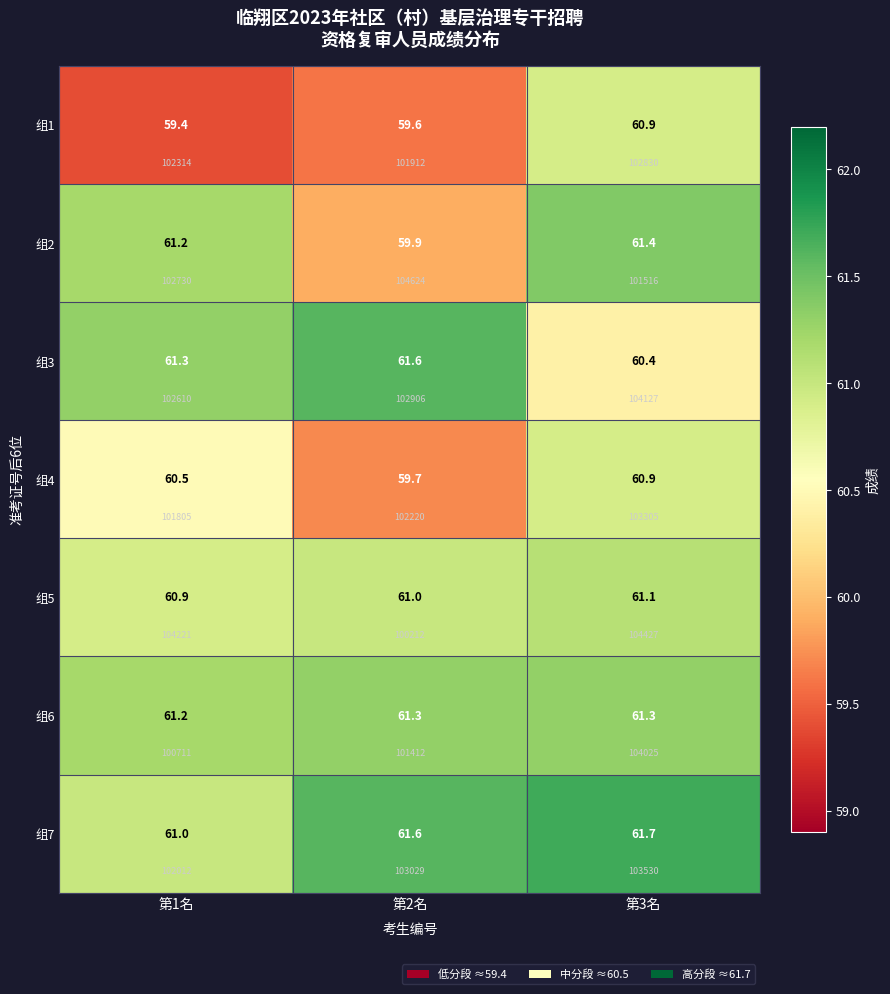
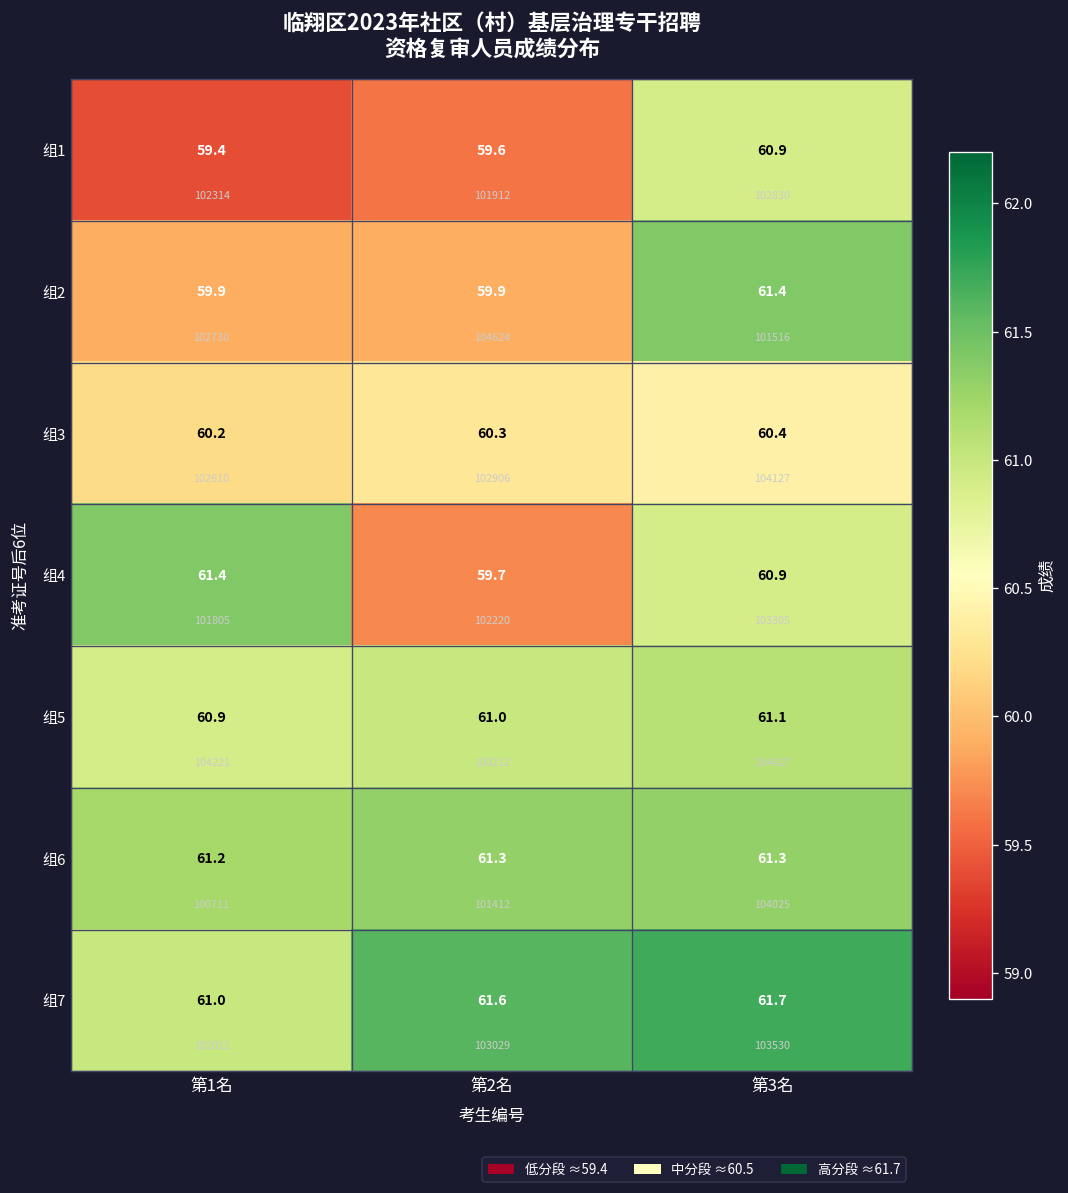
  {
    "组2": {
-     "第1名": 61.2
+     "第1名": 59.9
    },
    "组3": {
-     "第1名": 61.3,
-     "第2名": 61.6
+     "第1名": 60.2,
+     "第2名": 60.3
    },
    "组4": {
-     "第1名": 60.5
+     "第1名": 61.4
    }
  }
